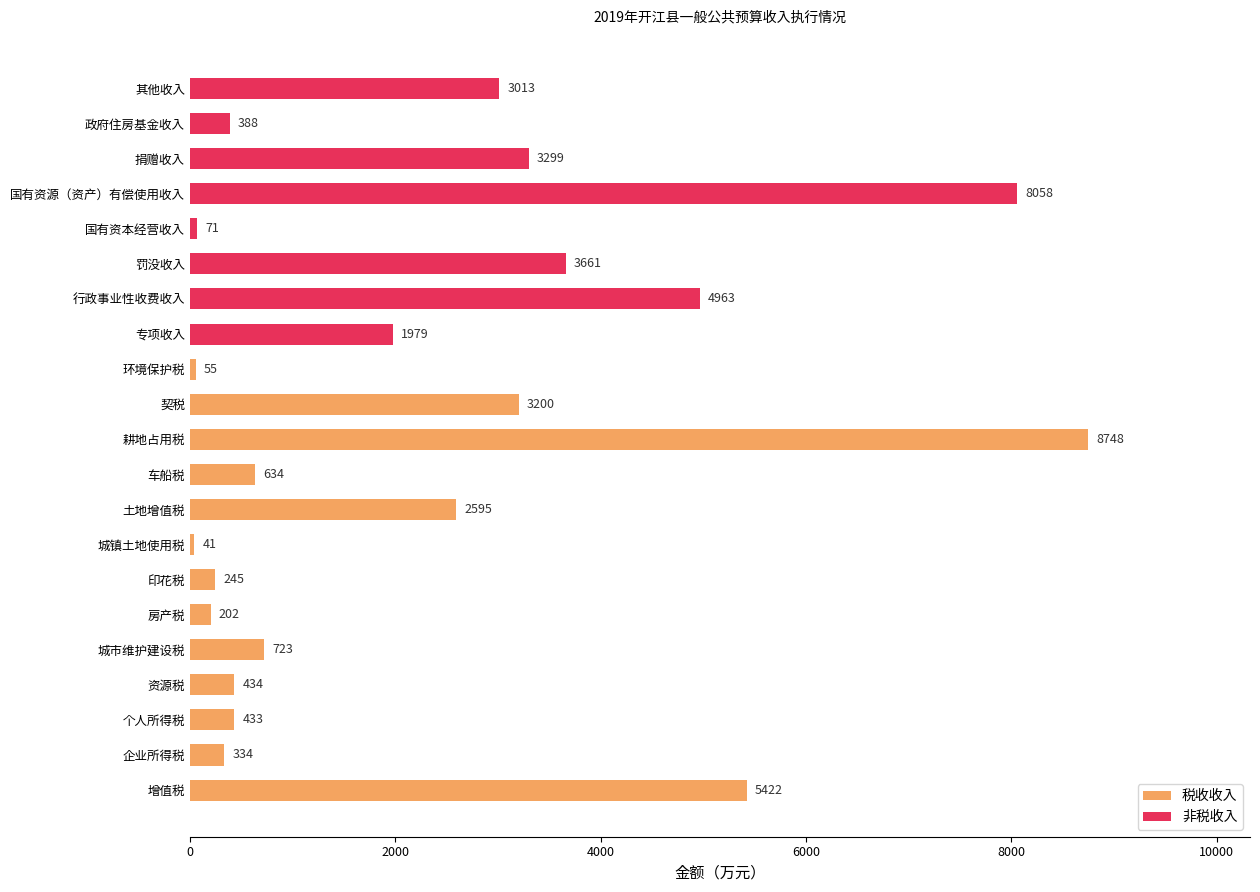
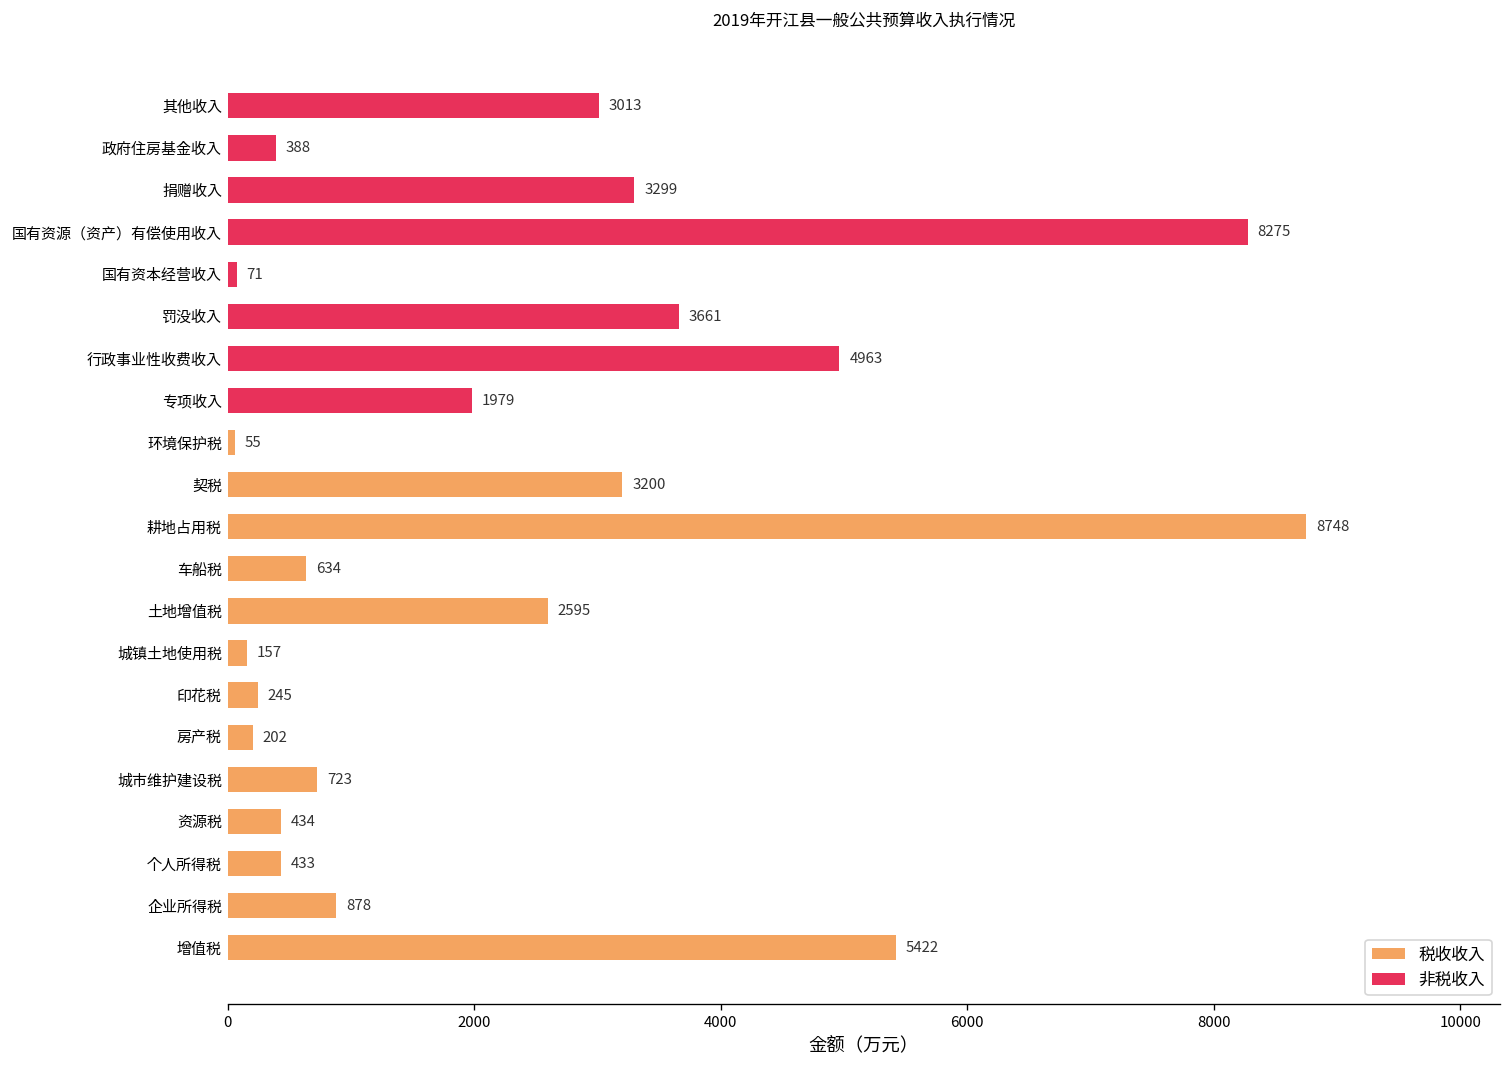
  {
    "税收收入": {
      "环境保护税": 55,
      "契税": 3200,
      "耕地占用税": 8748,
      "车船税": 634,
      "土地增值税": 2595,
-     "城镇土地使用税": 41,
+     "城镇土地使用税": 157,
      "印花税": 245,
      "房产税": 202,
      "城市维护建设税": 723,
      "资源税": 434,
      "个人所得税": 433,
-     "企业所得税": 334,
+     "企业所得税": 878,
      "增值税": 5422
    },
    "非税收入": {
      "其他收入": 3013,
      "政府住房基金收入": 388,
      "捐赠收入": 3299,
-     "国有资源（资产）有偿使用收入": 8058,
+     "国有资源（资产）有偿使用收入": 8275,
      "国有资本经营收入": 71,
      "罚没收入": 3661,
      "行政事业性收费收入": 4963,
      "专项收入": 1979
    }
  }
